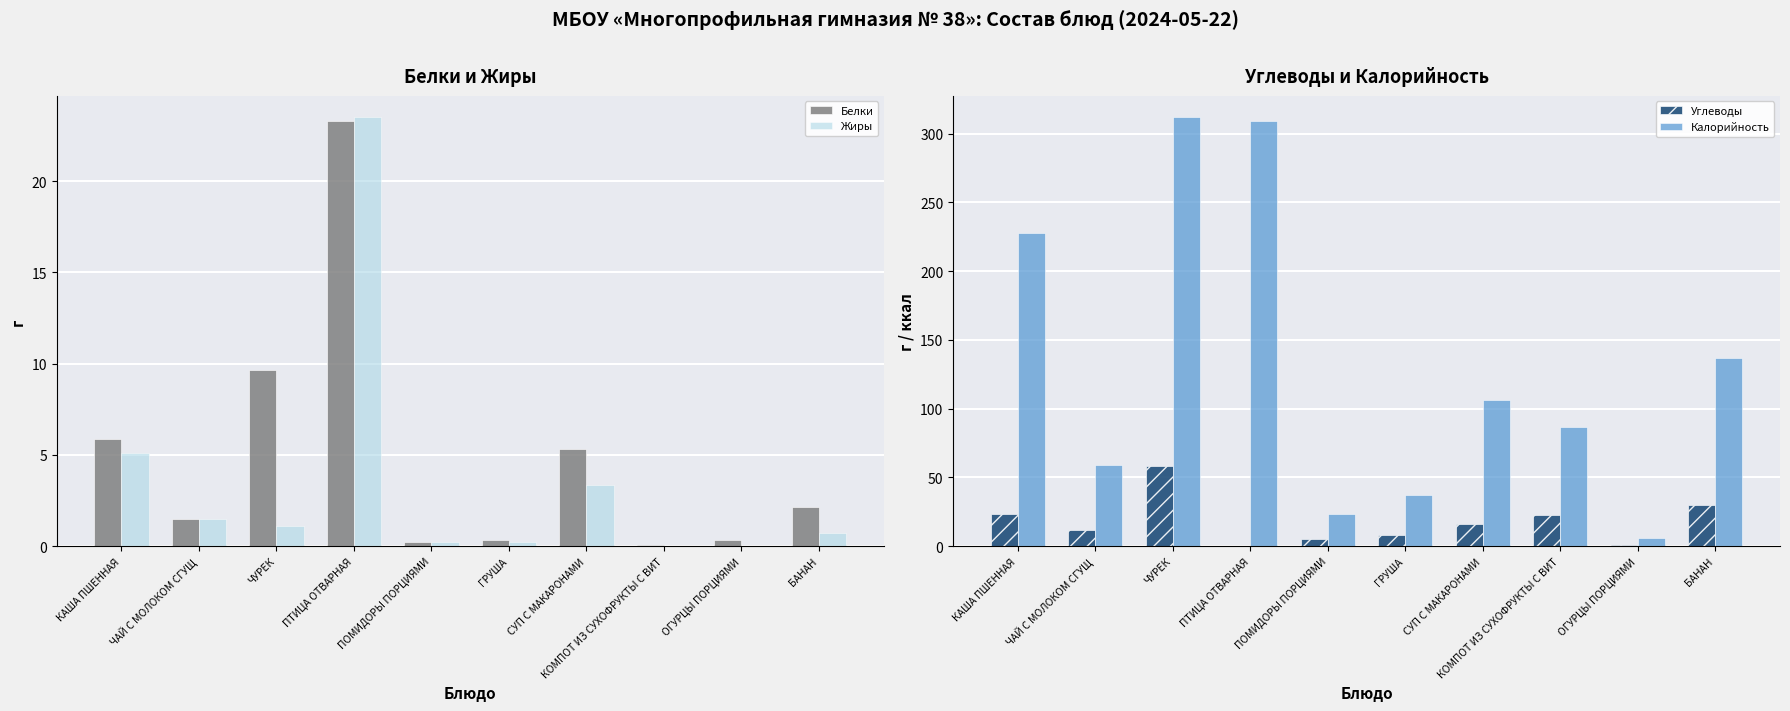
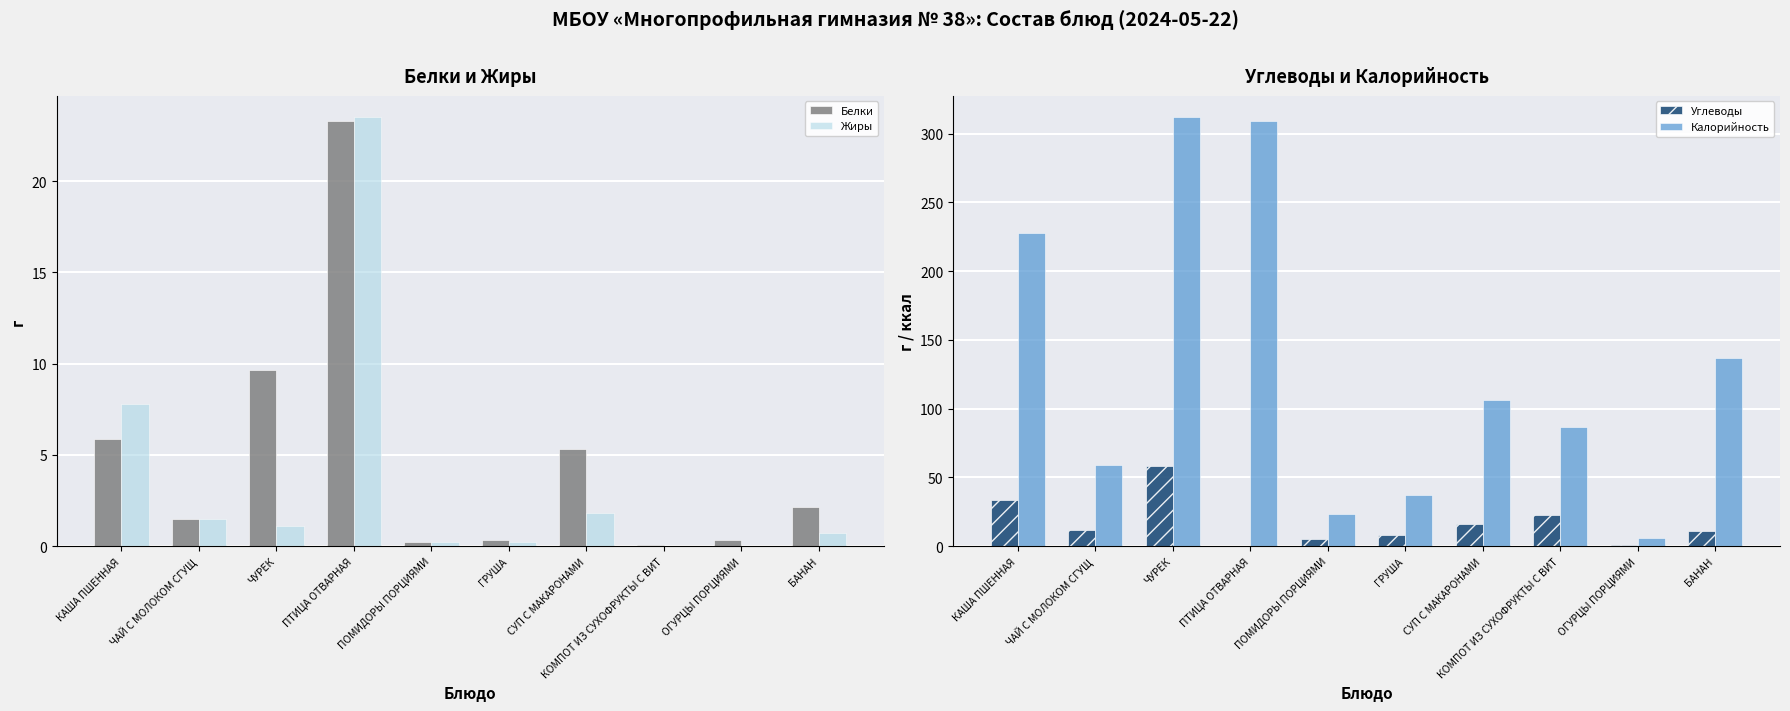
  {
    "Белки и Жиры": {
      "Белки": {
        "КАША ПШЕННАЯ": 5.9,
        "ЧАЙ С МОЛОКОМ СГУЩ": 1.5,
        "ЧУРЕК": 9.6,
        "ПТИЦА ОТВАРНАЯ": 23.3,
        "ПОМИДОРЫ ПОРЦИЯМИ": 0.2,
        "ГРУША": 0.3,
        "СУП С МАКАРОНАМИ": 5.3,
        "ОГУРЦЫ ПОРЦИЯМИ": 0.3,
        "БАНАН": 2.2
      },
      "Жиры": {
-       "КАША ПШЕННАЯ": 5.1,
+       "КАША ПШЕННАЯ": 7.8,
        "ЧАЙ С МОЛОКОМ СГУЩ": 1.5,
        "ЧУРЕК": 1.1,
        "ПТИЦА ОТВАРНАЯ": 23.5,
        "ПОМИДОРЫ ПОРЦИЯМИ": 0.2,
        "ГРУША": 0.2,
-       "СУП С МАКАРОНАМИ": 3.4,
+       "СУП С МАКАРОНАМИ": 1.8,
        "КОМПОТ ИЗ СУХОФРУКТЫ С ВИТ": 0.0,
        "БАНАН": 0.7
      }
    },
    "Углеводы и Калорийность": {
      "Углеводы": {
-       "КАША ПШЕННАЯ": 24,
+       "КАША ПШЕННАЯ": 33,
        "ЧАЙ С МОЛОКОМ СГУЩ": 12,
        "ЧУРЕК": 58,
        "ПОМИДОРЫ ПОРЦИЯМИ": 5,
        "ГРУША": 8,
        "СУП С МАКАРОНАМИ": 16,
        "КОМПОТ ИЗ СУХОФРУКТЫ С ВИТ": 23,
-       "БАНАН": 30
+       "БАНАН": 11
      },
      "Калорийность": {
        "КАША ПШЕННАЯ": 228,
        "ЧАЙ С МОЛОКОМ СГУЩ": 59,
        "ЧУРЕК": 312,
        "ПТИЦА ОТВАРНАЯ": 309,
        "ПОМИДОРЫ ПОРЦИЯМИ": 23,
        "ГРУША": 37,
        "СУП С МАКАРОНАМИ": 107,
        "КОМПОТ ИЗ СУХОФРУКТЫ С ВИТ": 87,
        "ОГУРЦЫ ПОРЦИЯМИ": 6,
        "БАНАН": 137
      }
    }
  }
